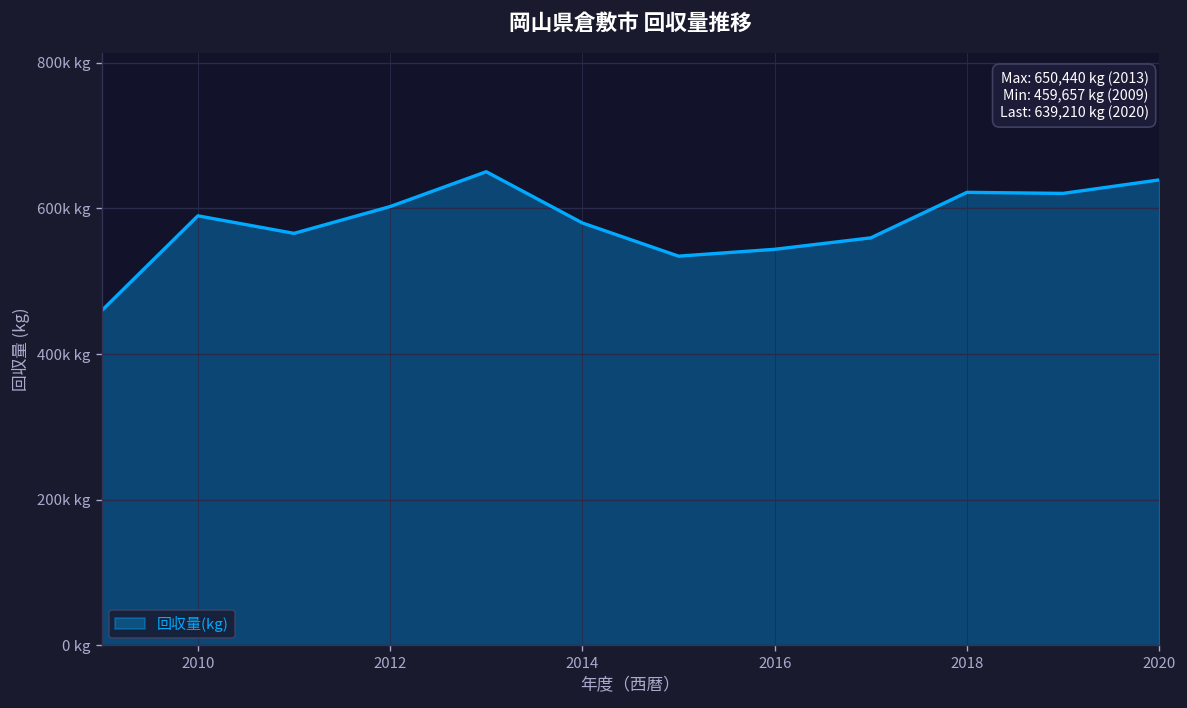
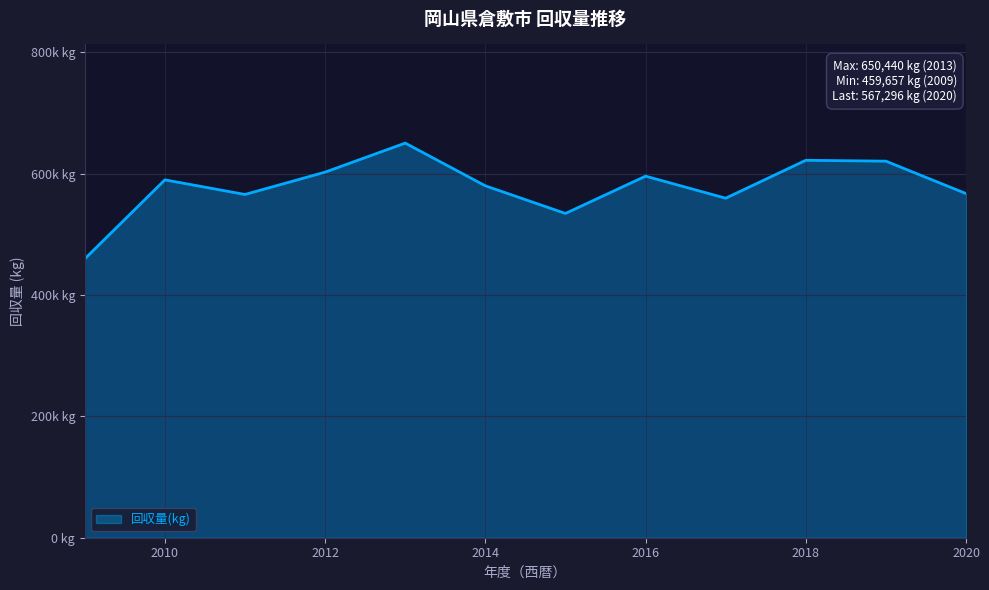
  {
-   "2016": "540k kg",
-   "2020": "639,210"
+   "2016": "600k kg",
+   "2020": "567,296"
  }
